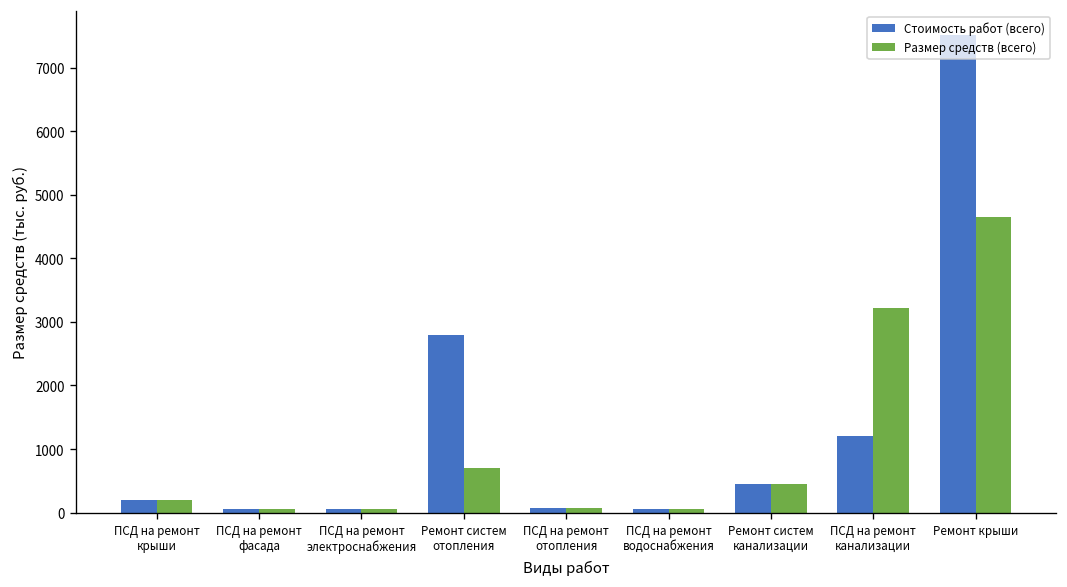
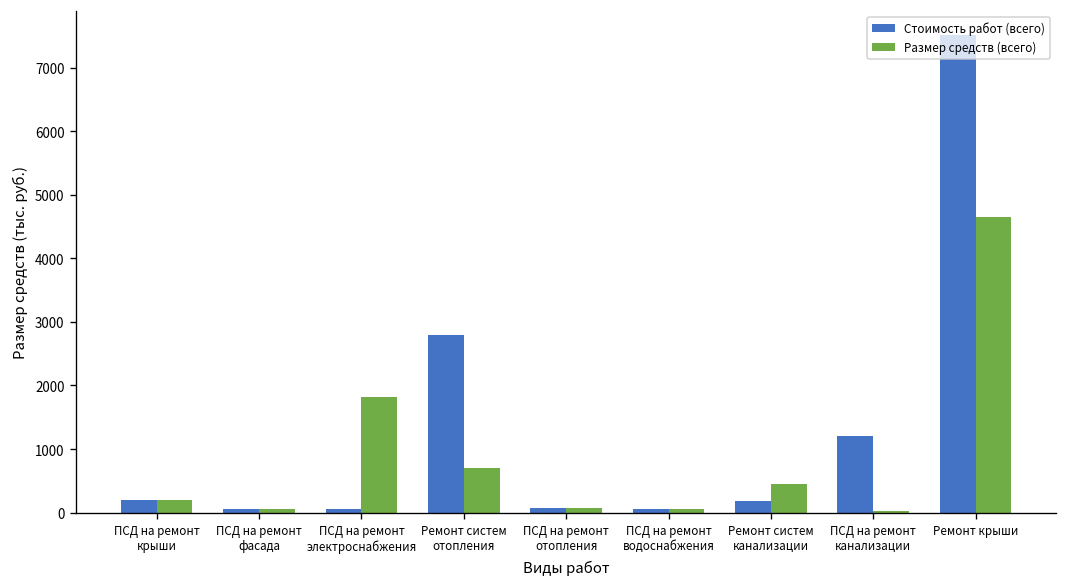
  {
    "Стоимость работ (всего)": {
      "ПСД на ремонт крыши": 200,
      "ПСД на ремонт фасада": 100,
      "ПСД на ремонт электроснабжения": 100,
      "Ремонт систем отопления": 2800,
      "ПСД на ремонт отопления": 100,
      "ПСД на ремонт водоснабжения": 100,
-     "Ремонт систем канализации": 400,
+     "Ремонт систем канализации": 200,
      "ПСД на ремонт канализации": 1200
    },
    "Размер средств (всего)": {
      "ПСД на ремонт крыши": 200,
      "ПСД на ремонт фасада": 100,
-     "ПСД на ремонт электроснабжения": 100,
+     "ПСД на ремонт электроснабжения": 1800,
      "Ремонт систем отопления": 700,
      "ПСД на ремонт отопления": 100,
      "ПСД на ремонт водоснабжения": 100,
      "Ремонт систем канализации": 400,
-     "ПСД на ремонт канализации": 3200,
+     "ПСД на ремонт канализации": 0,
      "Ремонт крыши": 4600
    }
  }
